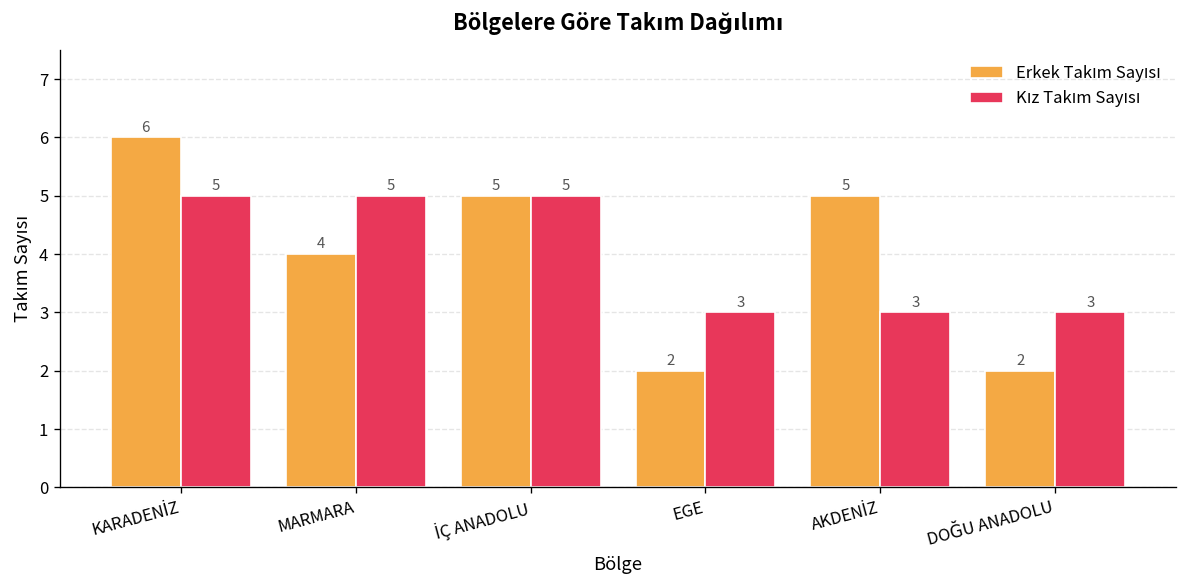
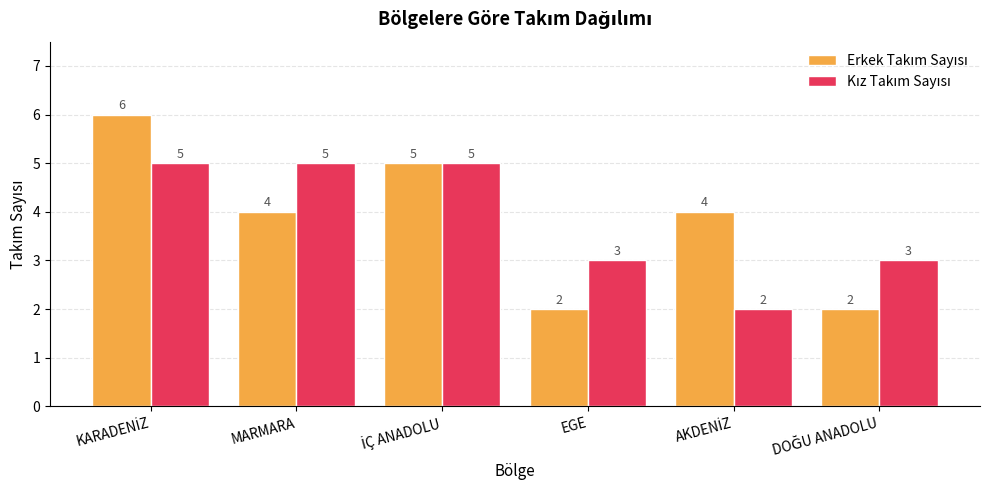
  {
    "Erkek Takım Sayısı": {
      "KARADENİZ": 6,
      "MARMARA": 4,
      "İÇ ANADOLU": 5,
      "EGE": 2,
-     "AKDENİZ": 5,
+     "AKDENİZ": 4,
      "DOĞU ANADOLU": 2
    },
    "Kız Takım Sayısı": {
      "KARADENİZ": 5,
      "MARMARA": 5,
      "İÇ ANADOLU": 5,
      "EGE": 3,
-     "AKDENİZ": 3,
+     "AKDENİZ": 2,
      "DOĞU ANADOLU": 3
    }
  }
